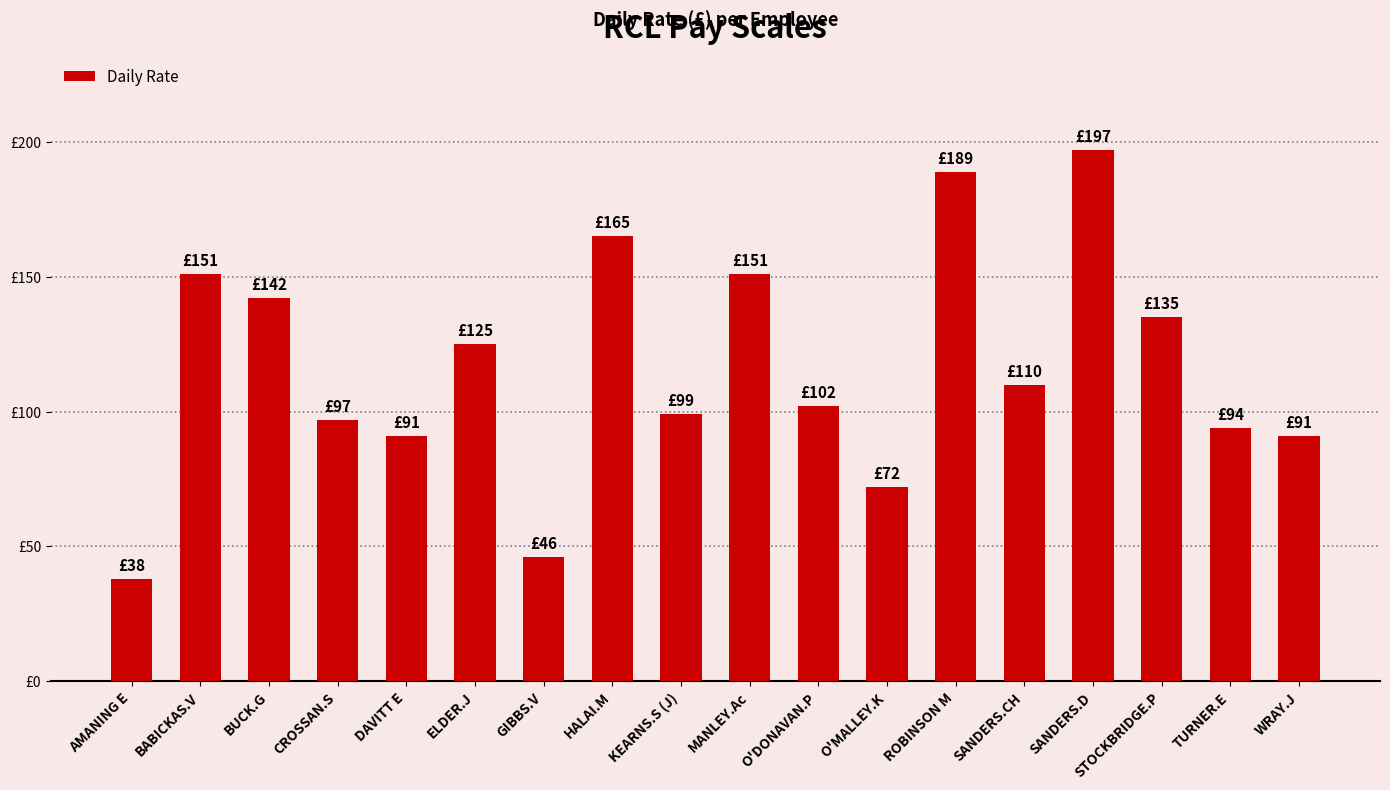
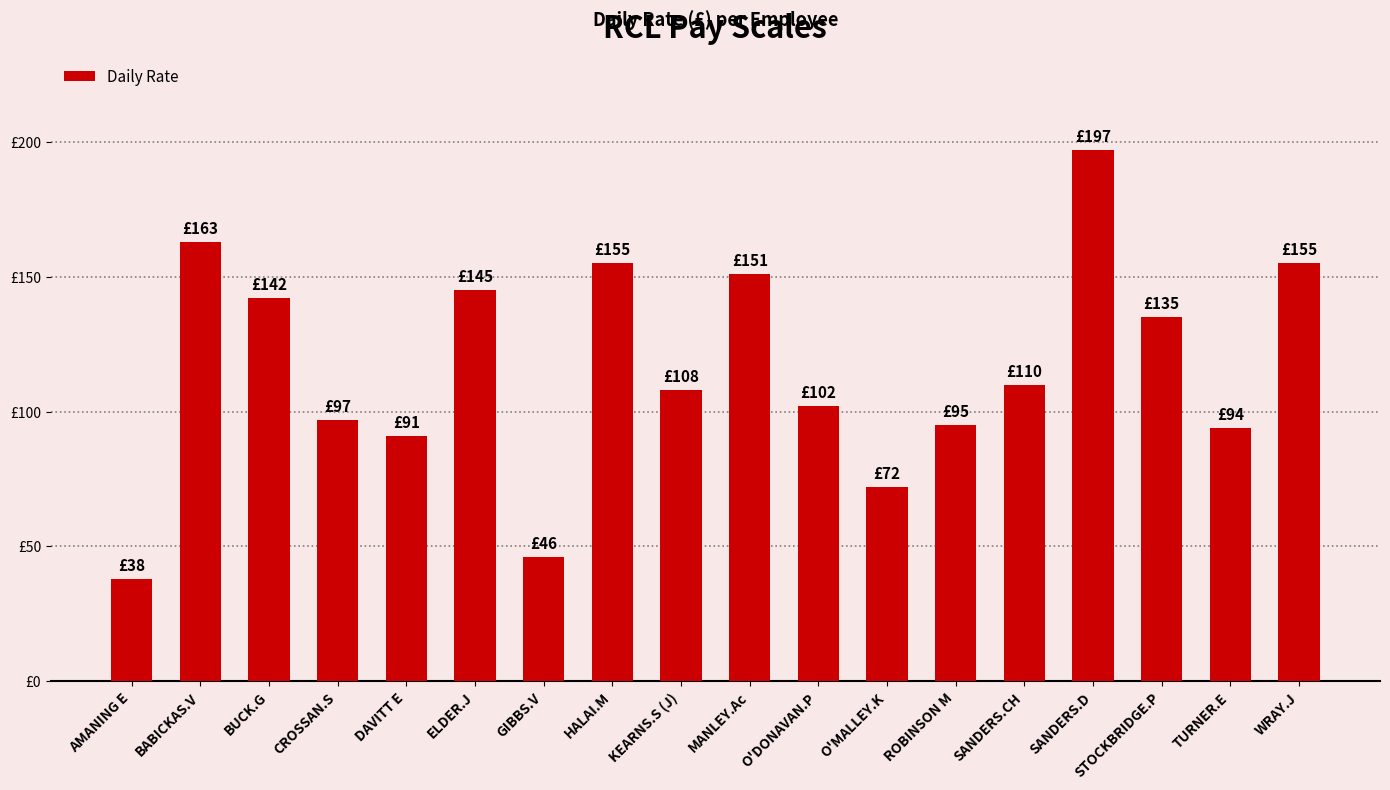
  {
    "AMANING E": "£38",
-   "BABICKAS.V": "£151",
+   "BABICKAS.V": "£163",
    "BUCK.G": "£142",
    "CROSSAN.S": "£97",
    "DAVITT E": "£91",
-   "ELDER.J": "£125",
+   "ELDER.J": "£145",
    "GIBBS.V": "£46",
-   "HALAI.M": "£165",
-   "KEARNS.S (J)": "£99",
+   "HALAI.M": "£155",
+   "KEARNS.S (J)": "£108",
    "MANLEY.Ac": "£151",
    "O'DONAVAN.P": "£102",
    "O'MALLEY.K": "£72",
-   "ROBINSON M": "£189",
+   "ROBINSON M": "£95",
    "SANDERS.CH": "£110",
    "SANDERS.D": "£197",
    "STOCKBRIDGE.P": "£135",
    "TURNER.E": "£94",
-   "WRAY.J": "£91"
+   "WRAY.J": "£155"
  }
